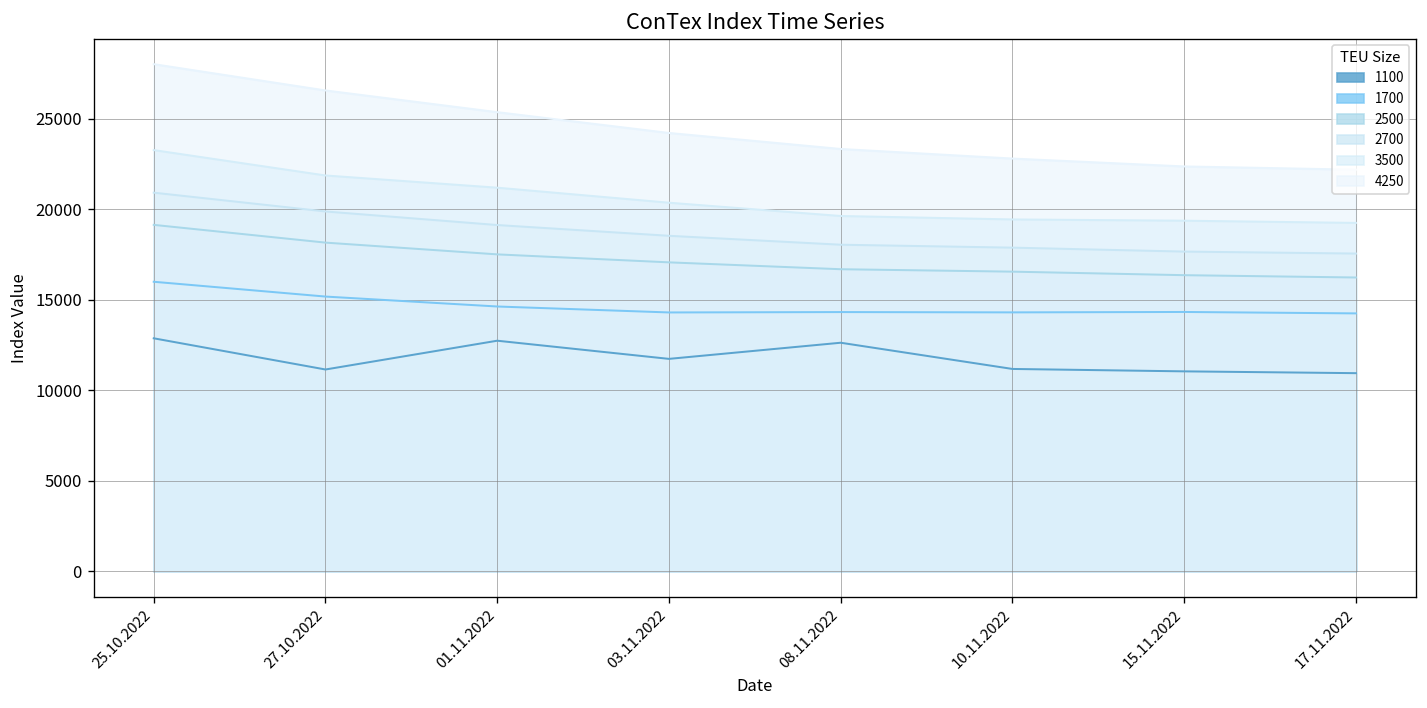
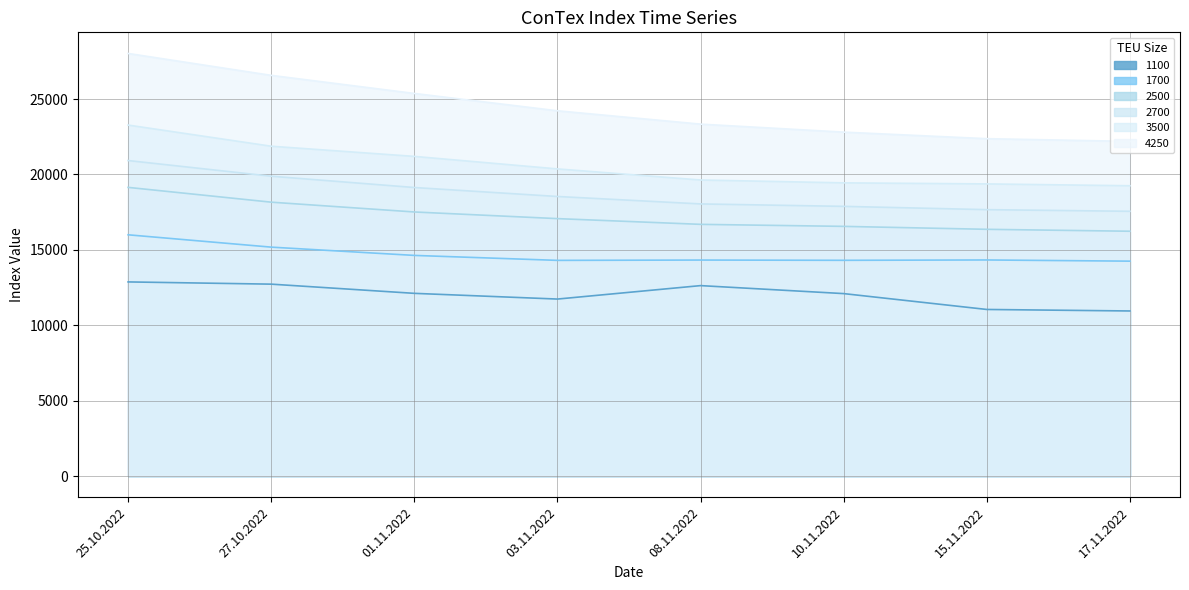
  {
    "1100": {
      "25.10.2022": 12900,
-     "27.10.2022": 11200,
-     "01.11.2022": 12700,
+     "27.10.2022": 12700,
+     "01.11.2022": 12100,
      "03.11.2022": 11700,
      "08.11.2022": 12600,
-     "10.11.2022": 11200,
+     "10.11.2022": 12100,
      "15.11.2022": 11000,
      "17.11.2022": 10900
    }
  }
